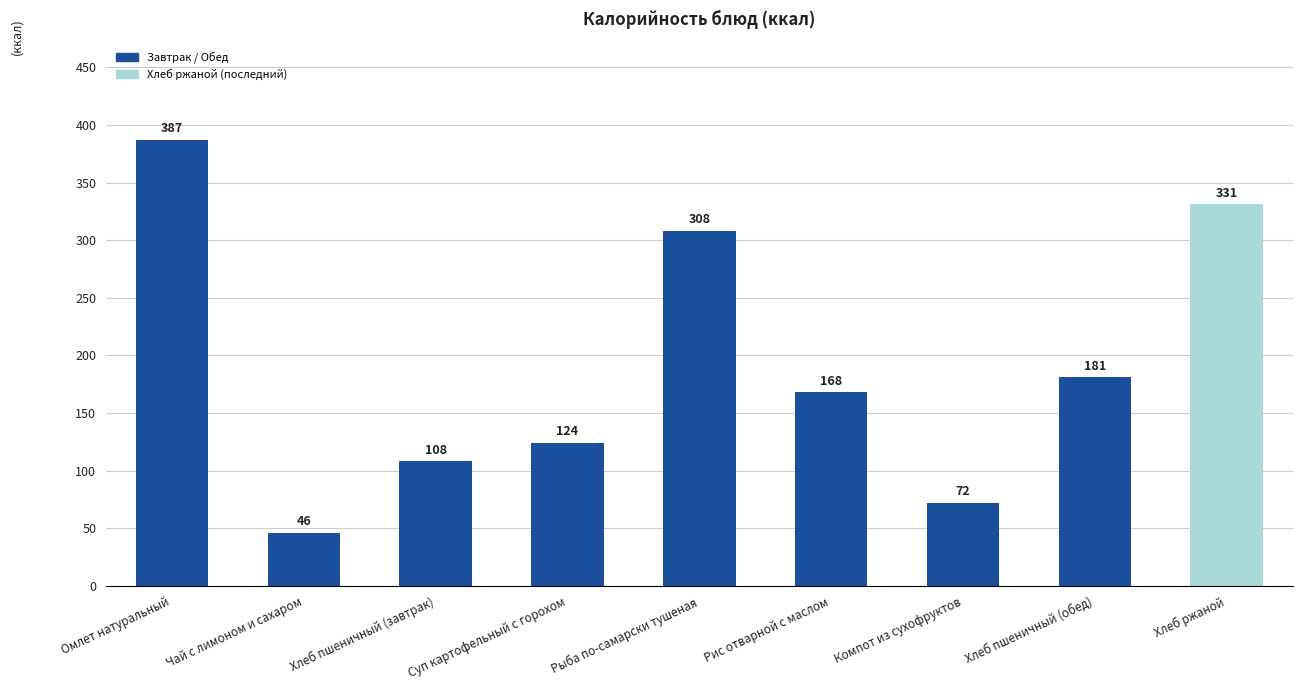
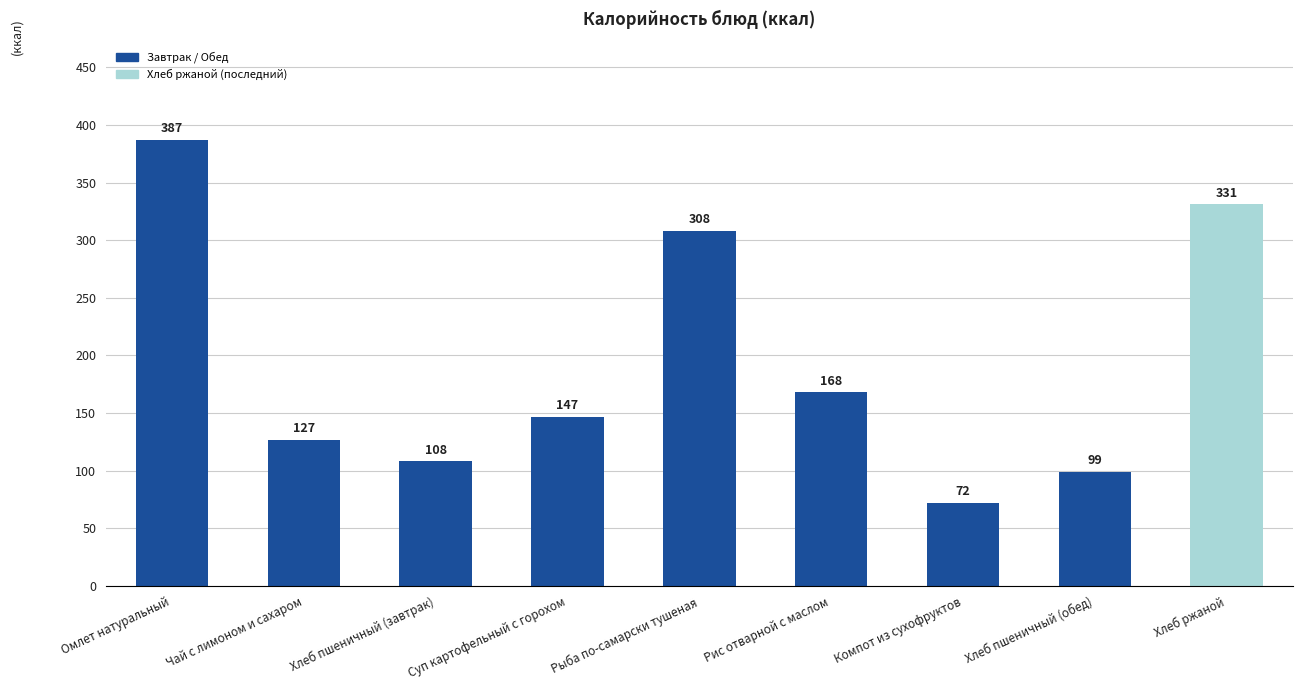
  {
    "Омлет натуральный": 387,
-   "Чай с лимоном и сахаром": 46,
+   "Чай с лимоном и сахаром": 127,
    "Хлеб пшеничный (завтрак)": 108,
-   "Суп картофельный с горохом": 124,
+   "Суп картофельный с горохом": 147,
    "Рыба по-самарски тушеная": 308,
    "Рис отварной с маслом": 168,
    "Компот из сухофруктов": 72,
-   "Хлеб пшеничный (обед)": 181,
+   "Хлеб пшеничный (обед)": 99,
    "Хлеб ржаной": 331
  }
